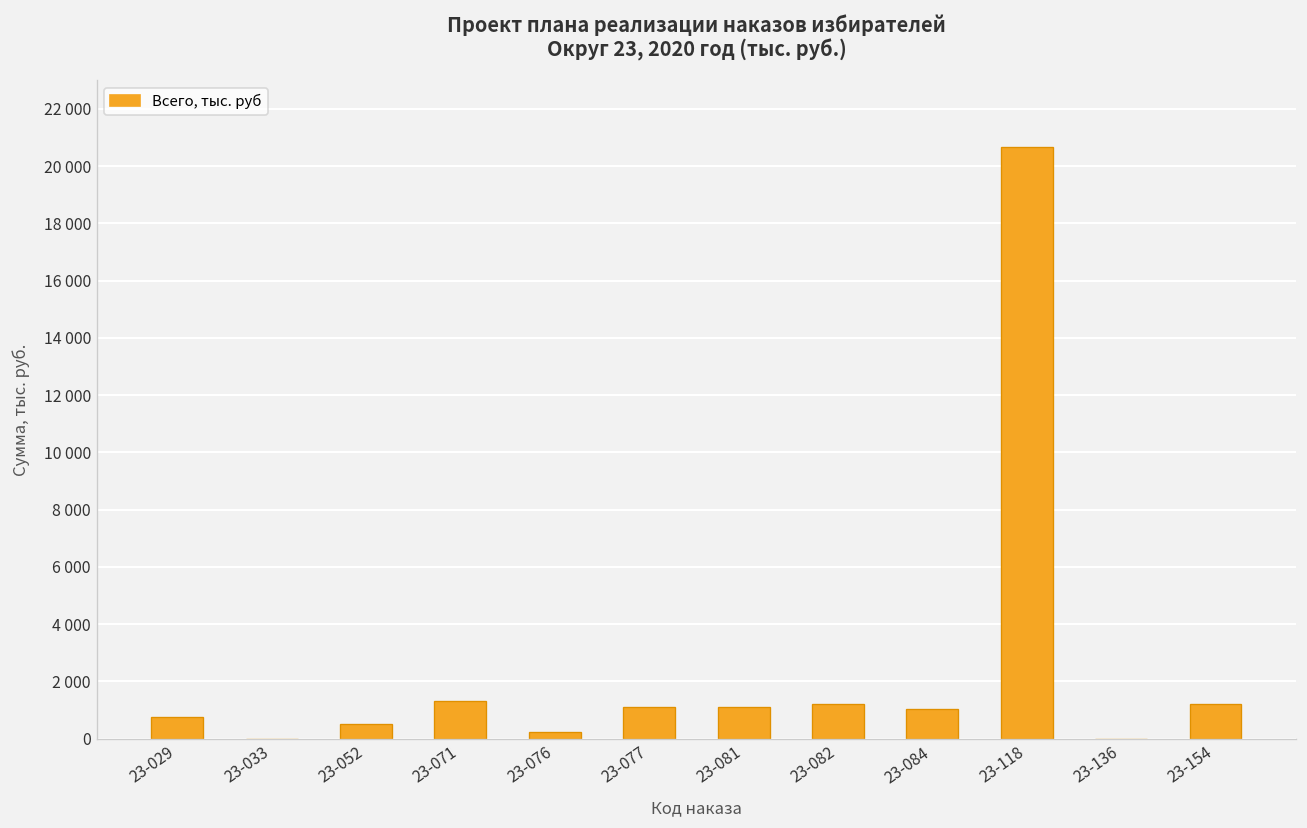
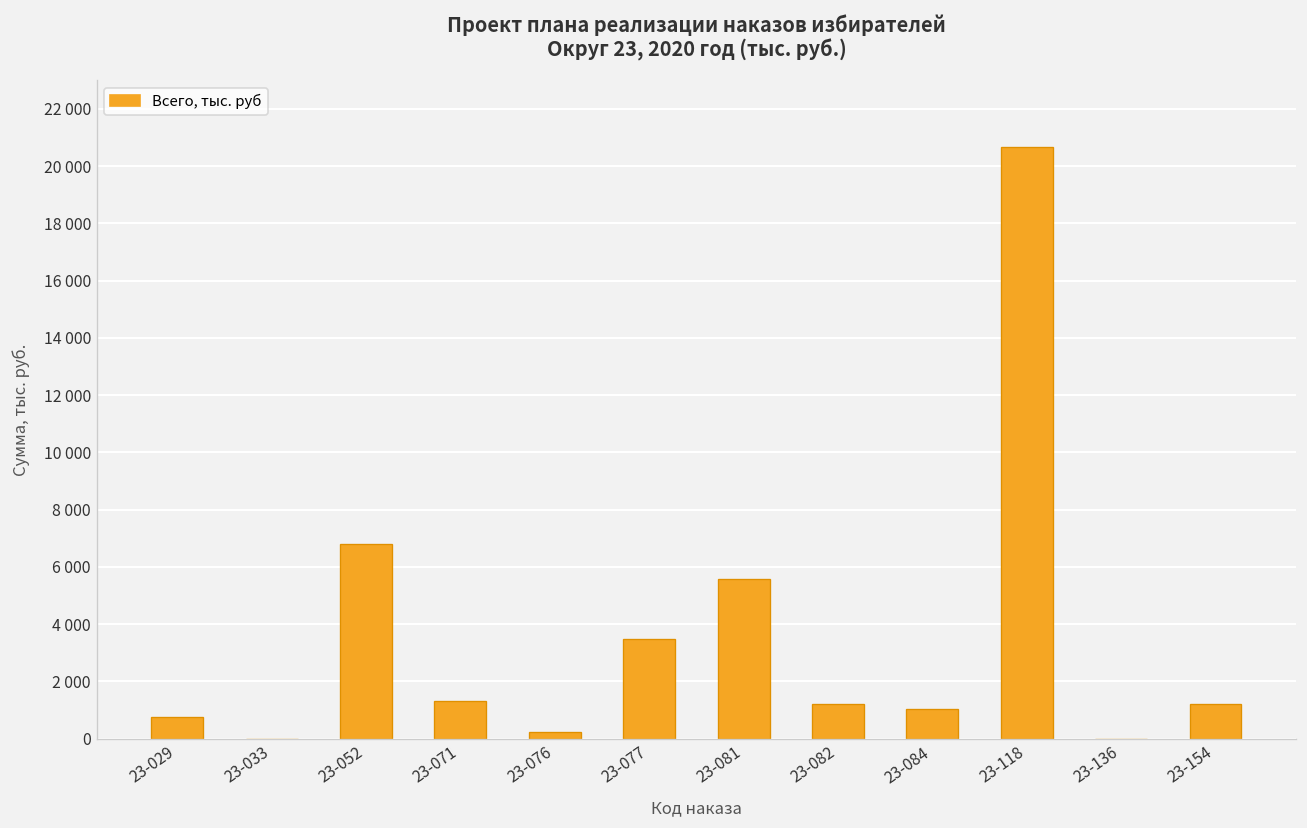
  {
    "23-029": 800,
    "23-033": 0,
-   "23-052": 500,
+   "23-052": 6800,
    "23-071": 1300,
    "23-076": 200,
-   "23-077": 1100,
-   "23-081": 1100,
+   "23-077": 3500,
+   "23-081": 5600,
    "23-082": 1200,
    "23-084": 1000,
    "23-118": 20700,
    "23-136": 0,
    "23-154": 1200
  }
